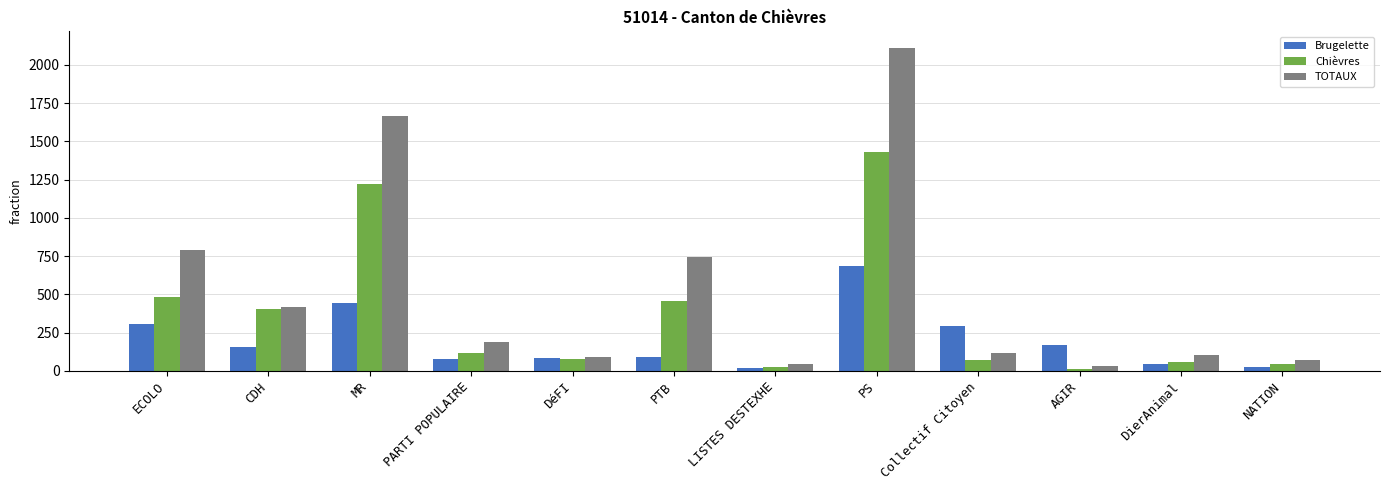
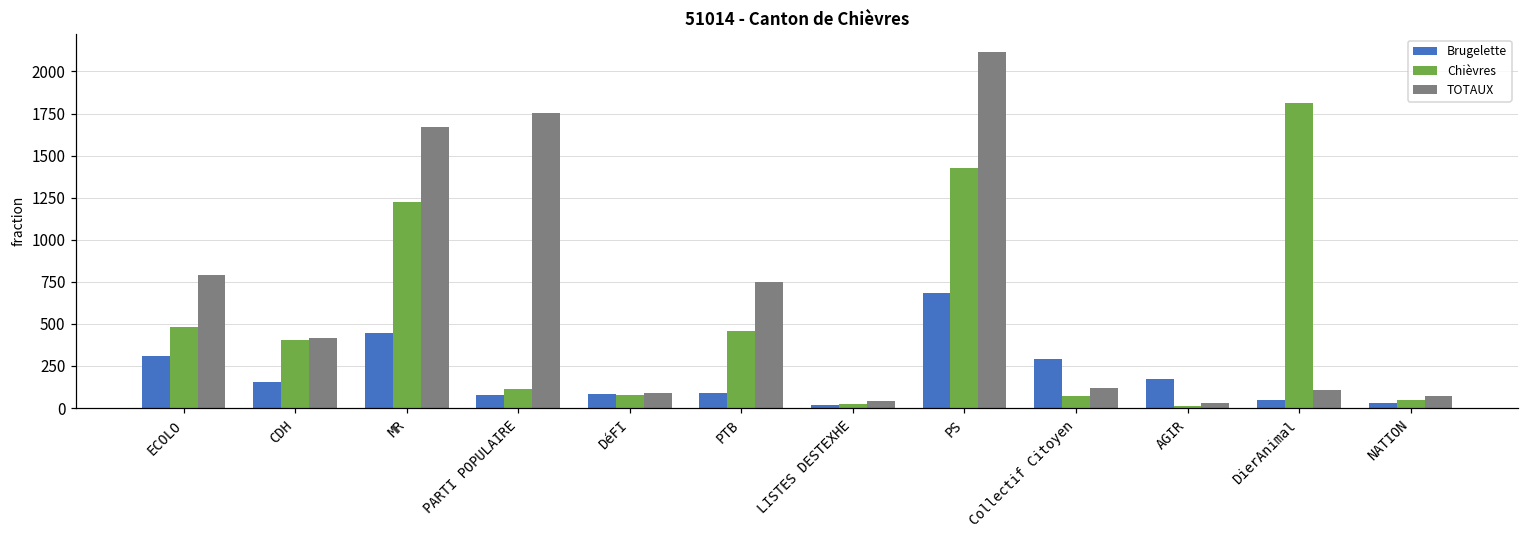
  {
    "Brugelette": {
      "ECOLO": 310,
      "CDH": 160,
      "MR": 450,
      "PARTI POPULAIRE": 80,
      "DéFI": 80,
      "PTB": 90,
      "LISTES DESTEXHE": 20,
      "PS": 690,
      "Collectif Citoyen": 290,
      "AGIR": 170,
      "DierAnimal": 50,
      "NATION": 30
    },
    "Chièvres": {
      "ECOLO": 480,
      "CDH": 400,
      "MR": 1220,
      "PARTI POPULAIRE": 110,
      "DéFI": 80,
      "PTB": 460,
      "LISTES DESTEXHE": 30,
      "PS": 1430,
      "Collectif Citoyen": 70,
-     "DierAnimal": 60,
+     "DierAnimal": 1810,
      "NATION": 50
    },
    "TOTAUX": {
      "ECOLO": 790,
      "CDH": 420,
      "MR": 1670,
-     "PARTI POPULAIRE": 190,
+     "PARTI POPULAIRE": 1760,
      "DéFI": 90,
      "PTB": 750,
      "LISTES DESTEXHE": 40,
      "PS": 2110,
      "Collectif Citoyen": 120,
      "AGIR": 30,
      "DierAnimal": 110,
      "NATION": 70
    }
  }
